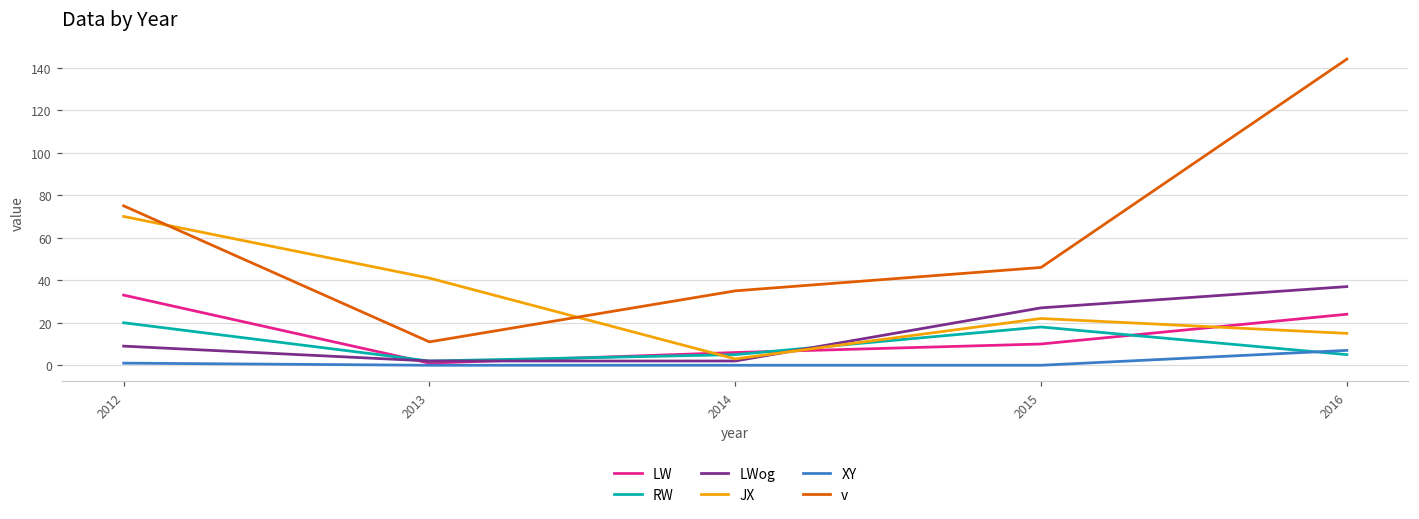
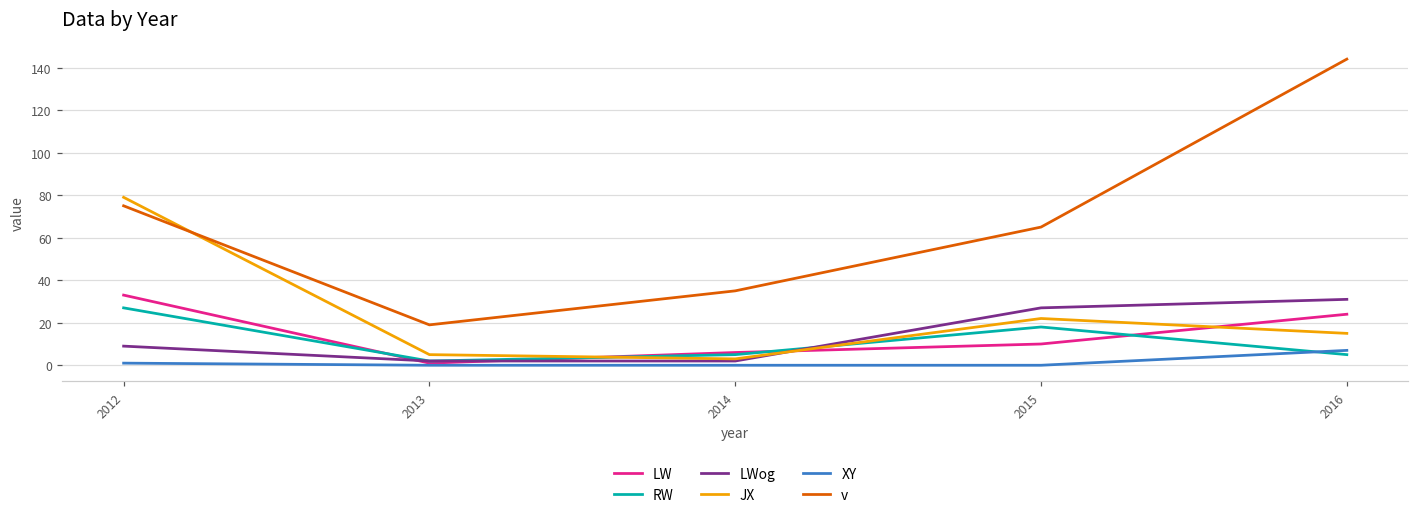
  {
    "LW": {
      "2012": 33,
      "2015": 10,
      "2016": 24
    },
    "RW": {
-     "2012": 20,
+     "2012": 27,
      "2015": 18,
      "2016": 5
    },
    "LWog": {
      "2012": 9,
      "2015": 27,
-     "2016": 37
+     "2016": 31
    },
    "JX": {
-     "2012": 70,
-     "2013": 41,
+     "2012": 79,
+     "2013": 5,
      "2015": 22,
      "2016": 15
    },
    "XY": {
      "2012": 1,
      "2014": 0,
      "2015": 0,
      "2016": 7
    },
    "v": {
      "2012": 75,
-     "2013": 11,
+     "2013": 19,
      "2014": 35,
-     "2015": 46,
+     "2015": 65,
      "2016": 144
    }
  }
